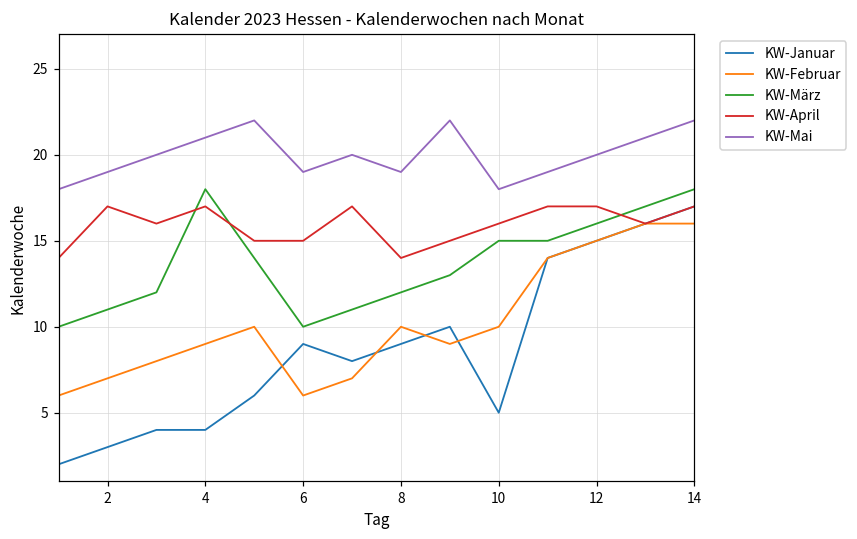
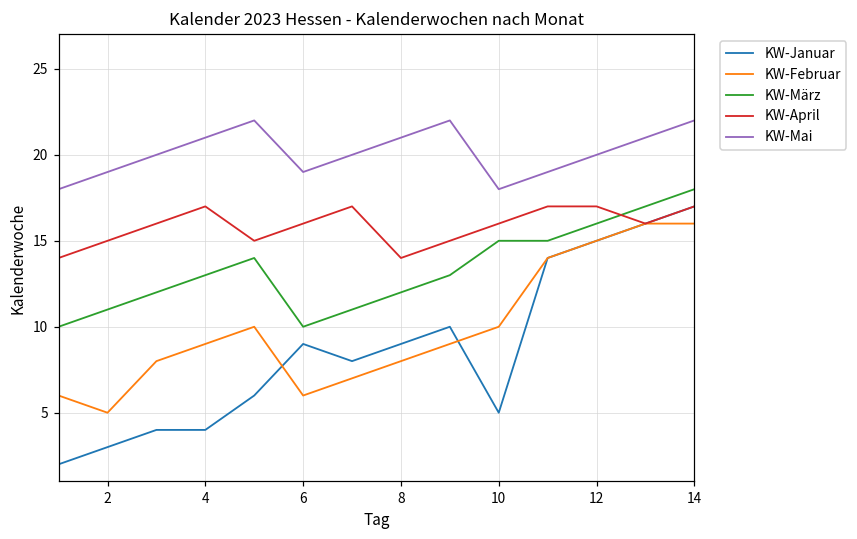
  {
    "KW-Januar": {
      "2": 3,
      "4": 4,
      "6": 9,
      "8": 9,
      "10": 5
    },
    "KW-Februar": {
-     "2": 7,
+     "2": 5,
      "4": 9,
      "6": 6,
-     "8": 10,
+     "8": 8,
      "10": 10,
      "14": 16
    },
    "KW-März": {
      "2": 11,
-     "4": 18,
+     "4": 13,
      "6": 10,
      "8": 12,
      "10": 15,
      "12": 16,
      "14": 18
    },
    "KW-April": {
-     "2": 17,
+     "2": 15,
      "4": 17,
-     "6": 15,
+     "6": 16,
      "8": 14,
      "10": 16,
      "12": 17
    },
    "KW-Mai": {
      "2": 19,
      "4": 21,
      "6": 19,
-     "8": 19,
+     "8": 21,
      "10": 18,
      "12": 20,
      "14": 22
    }
  }
